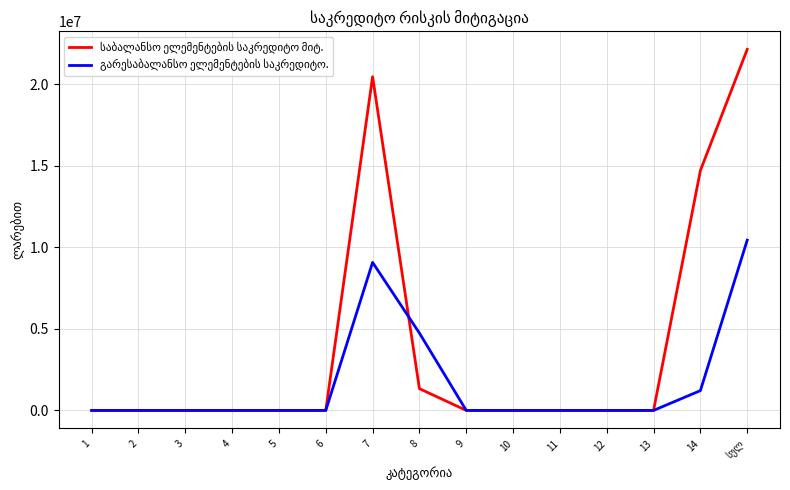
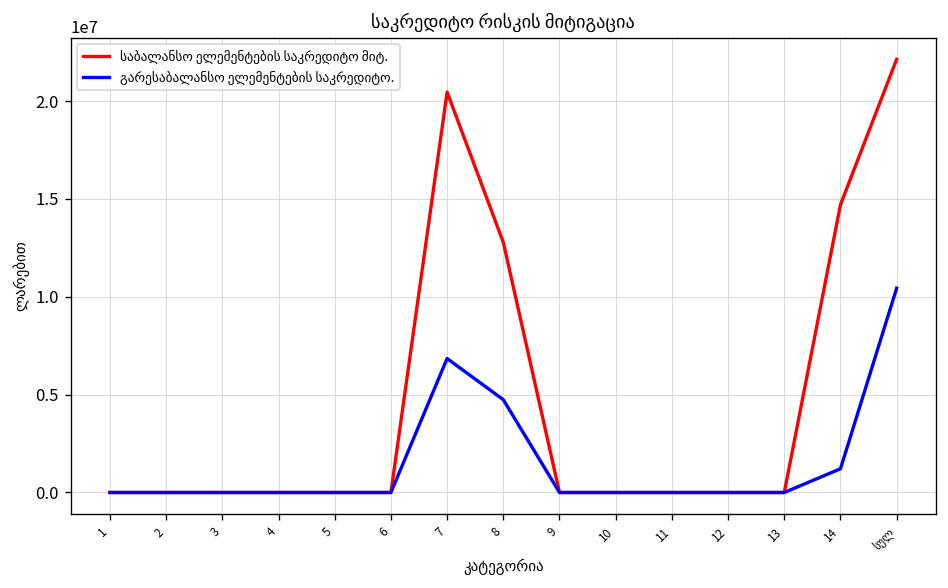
  {
    "საბალანსო ელემენტების საკრედიტო მიტ.": {
      "7": 20500000,
-     "8": 1300000,
+     "8": 12800000,
      "14": 14700000,
      "სულ": 22100000
    },
    "გარესაბალანსო ელემენტების საკრედიტო.": {
-     "7": 9100000,
+     "7": 6800000,
      "8": 4700000,
      "14": 1200000,
      "სულ": 10400000
    }
  }
